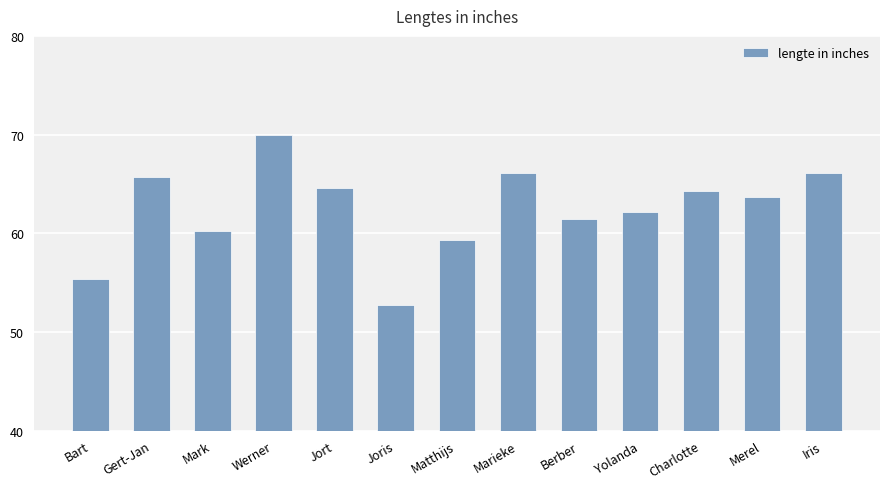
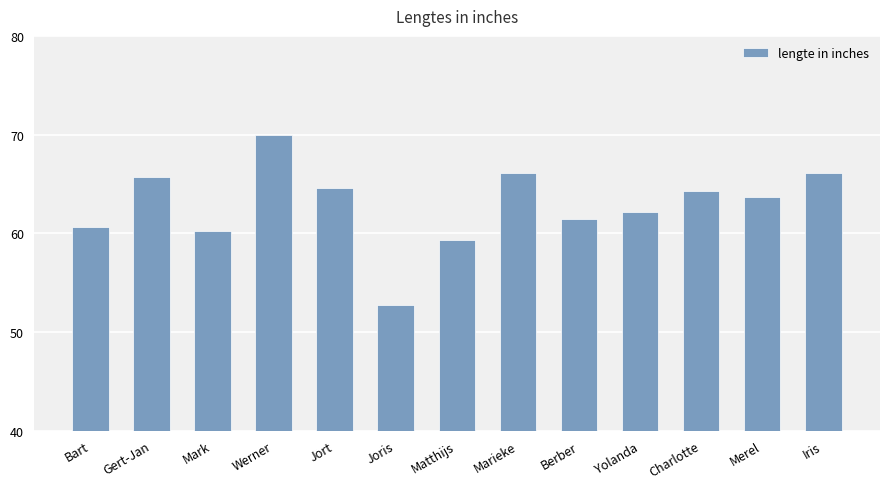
  {
-   "Bart": 55,
+   "Bart": 61,
    "Gert-Jan": 66,
    "Mark": 60,
    "Werner": 70,
    "Jort": 65,
    "Joris": 53,
    "Matthijs": 59,
    "Marieke": 66,
    "Berber": 61,
    "Yolanda": 62,
    "Charlotte": 64,
    "Merel": 64,
    "Iris": 66
  }
